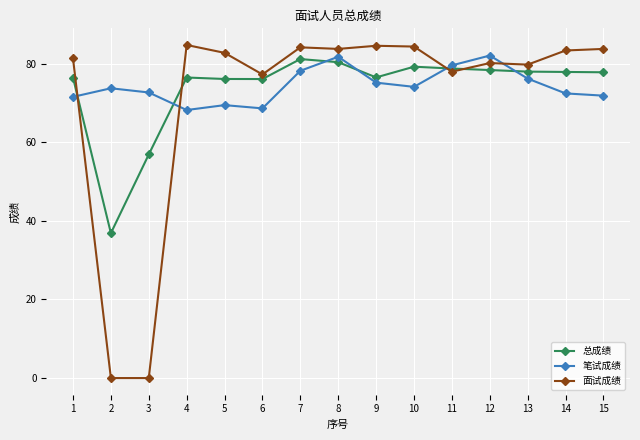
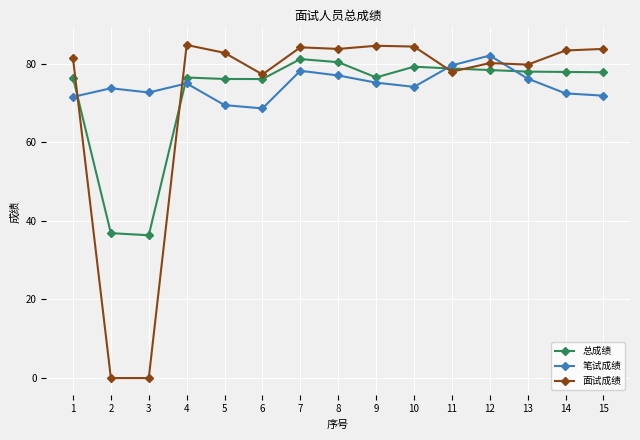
  {
    "总成绩": {
      "1": 76,
      "2": 37,
-     "3": 57,
+     "3": 36,
      "4": 77,
      "5": 76,
      "6": 76,
      "7": 81,
      "8": 80,
      "9": 77,
      "10": 79,
      "11": 79,
      "12": 78,
      "13": 78,
      "14": 78,
      "15": 78
    },
    "笔试成绩": {
      "1": 72,
      "2": 74,
      "3": 73,
-     "4": 68,
+     "4": 75,
      "5": 69,
      "6": 69,
      "7": 78,
-     "8": 82,
+     "8": 77,
      "9": 75,
      "10": 74,
      "11": 80,
      "12": 82,
      "13": 76,
      "14": 72,
      "15": 72
    },
    "面试成绩": {
      "1": 81,
      "2": 0,
      "3": 0,
      "4": 85,
      "5": 83,
      "6": 77,
      "7": 84,
      "8": 84,
      "9": 85,
      "10": 84,
      "11": 78,
      "12": 80,
      "13": 80,
      "14": 83,
      "15": 84
    }
  }
